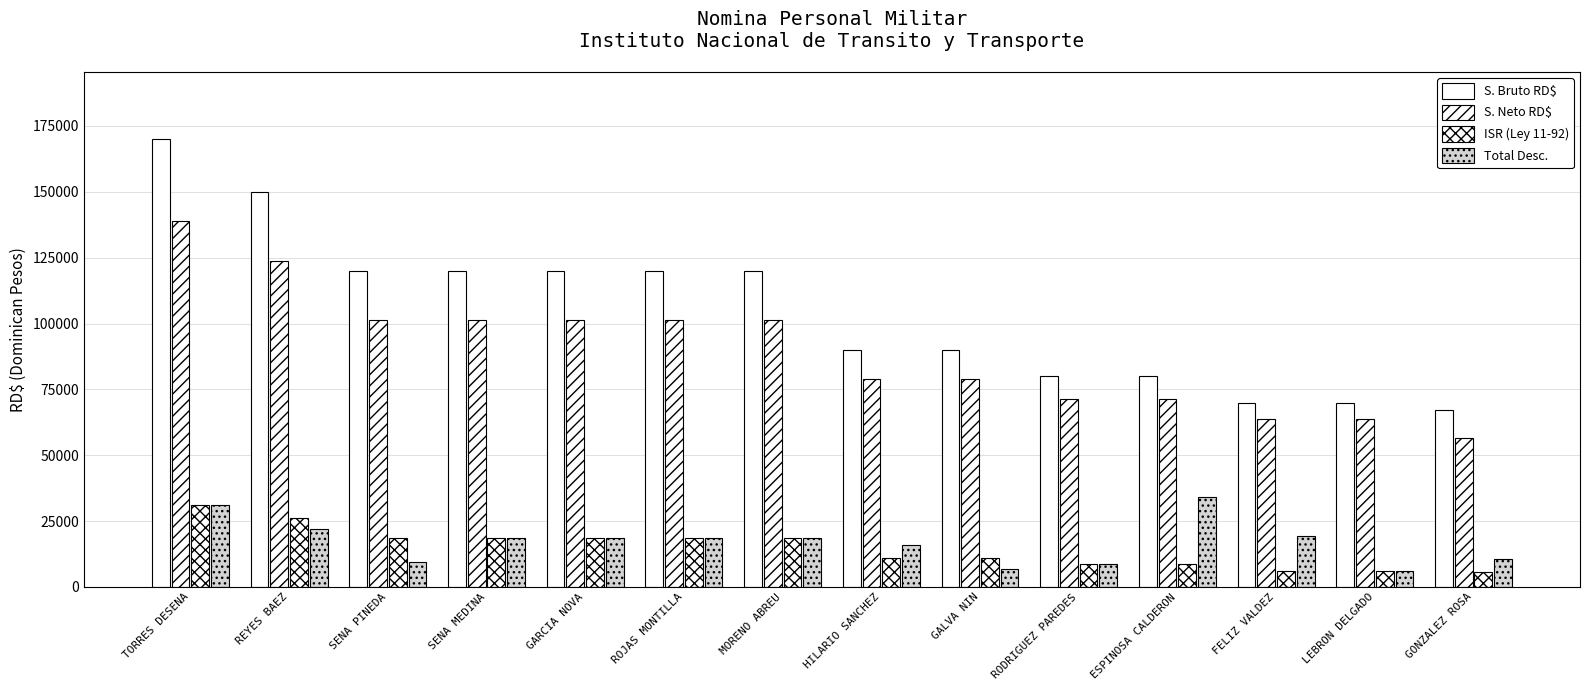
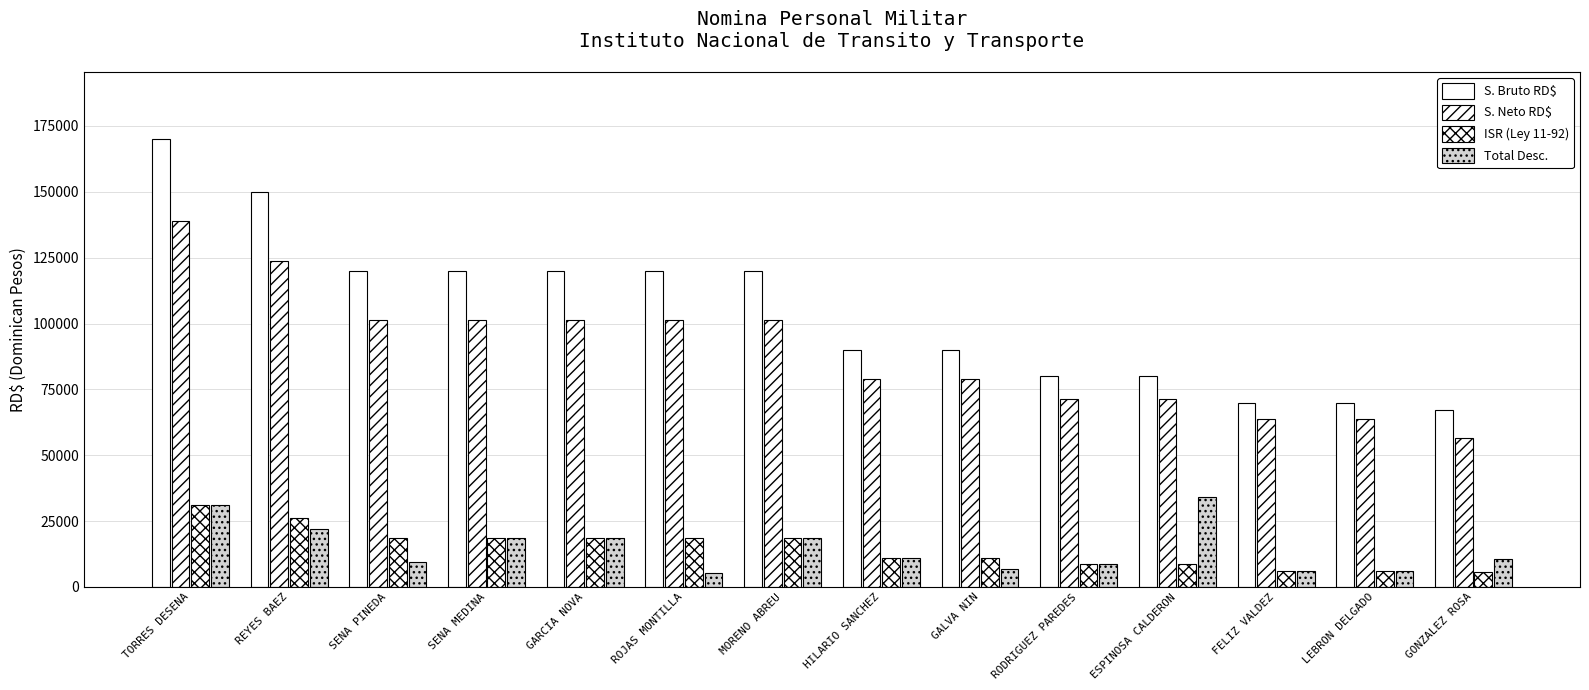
  {
    "Total Desc.": {
      "TORRES DESENA": 31000,
      "REYES BAEZ": 22000,
      "SENA PINEDA": 10000,
      "SENA MEDINA": 19000,
      "GARCIA NOVA": 19000,
-     "ROJAS MONTILLA": 19000,
+     "ROJAS MONTILLA": 5000,
      "MORENO ABREU": 19000,
-     "HILARIO SANCHEZ": 16000,
+     "HILARIO SANCHEZ": 11000,
      "GALVA NIN": 7000,
      "RODRIGUEZ PAREDES": 9000,
      "ESPINOSA CALDERON": 34000,
-     "FELIZ VALDEZ": 19000,
+     "FELIZ VALDEZ": 6000,
      "LEBRON DELGADO": 6000,
      "GONZALEZ ROSA": 11000
    }
  }
